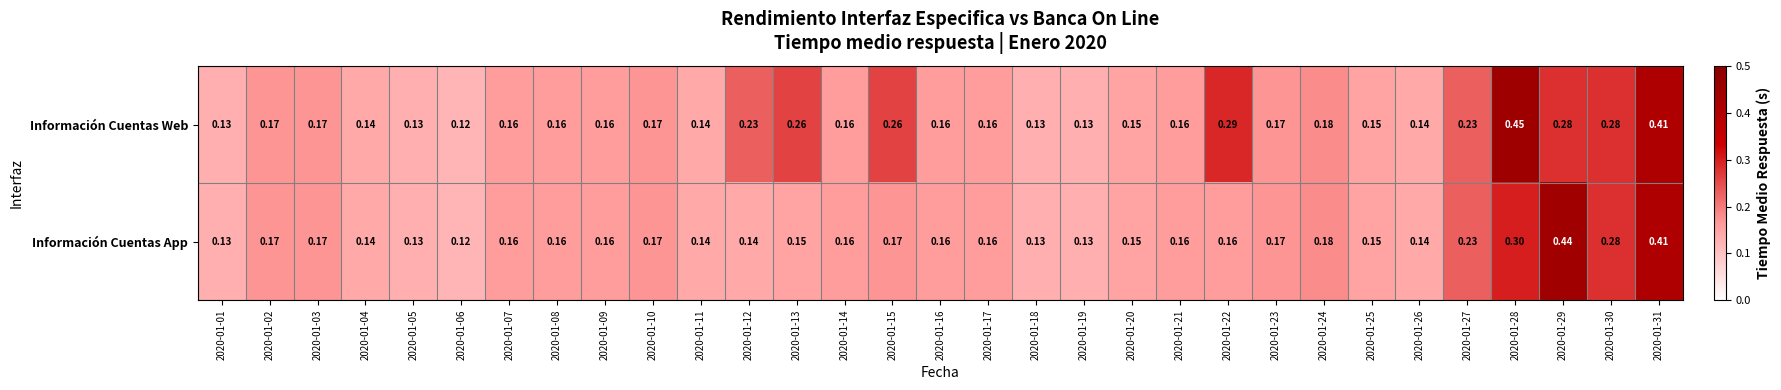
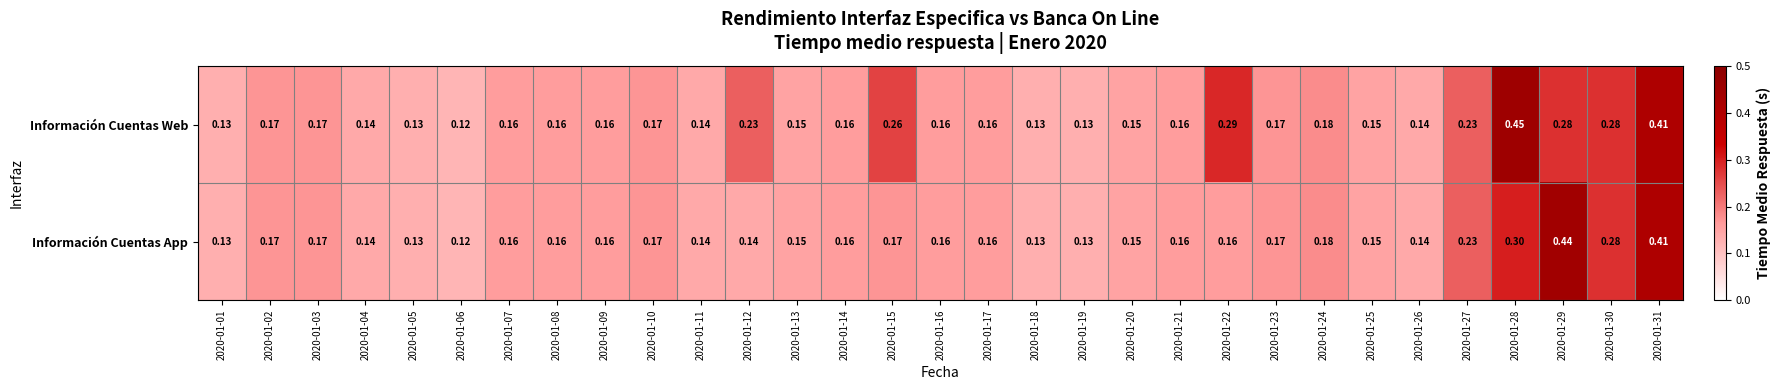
  {
    "Información Cuentas Web": {
      "2020-01-01": 0.13,
      "2020-01-02": 0.17,
      "2020-01-03": 0.17,
      "2020-01-04": 0.14,
      "2020-01-05": 0.13,
      "2020-01-06": 0.12,
      "2020-01-07": 0.16,
      "2020-01-08": 0.16,
      "2020-01-09": 0.16,
      "2020-01-10": 0.17,
      "2020-01-11": 0.14,
      "2020-01-12": 0.23,
-     "2020-01-13": 0.26,
+     "2020-01-13": 0.15,
      "2020-01-14": 0.16,
      "2020-01-15": 0.26,
      "2020-01-16": 0.16,
      "2020-01-17": 0.16,
      "2020-01-18": 0.13,
      "2020-01-19": 0.13,
      "2020-01-20": 0.15,
      "2020-01-21": 0.16,
      "2020-01-22": 0.29,
      "2020-01-23": 0.17,
      "2020-01-24": 0.18,
      "2020-01-25": 0.15,
      "2020-01-26": 0.14,
      "2020-01-27": 0.23,
      "2020-01-28": 0.45,
      "2020-01-29": 0.28,
      "2020-01-30": 0.28,
      "2020-01-31": 0.41
    },
    "Información Cuentas App": {
      "2020-01-01": 0.13,
      "2020-01-02": 0.17,
      "2020-01-03": 0.17,
      "2020-01-04": 0.14,
      "2020-01-05": 0.13,
      "2020-01-06": 0.12,
      "2020-01-07": 0.16,
      "2020-01-08": 0.16,
      "2020-01-09": 0.16,
      "2020-01-10": 0.17,
      "2020-01-11": 0.14,
      "2020-01-12": 0.14,
      "2020-01-13": 0.15,
      "2020-01-14": 0.16,
      "2020-01-15": 0.17,
      "2020-01-16": 0.16,
      "2020-01-17": 0.16,
      "2020-01-18": 0.13,
      "2020-01-19": 0.13,
      "2020-01-20": 0.15,
      "2020-01-21": 0.16,
      "2020-01-22": 0.16,
      "2020-01-23": 0.17,
      "2020-01-24": 0.18,
      "2020-01-25": 0.15,
      "2020-01-26": 0.14,
      "2020-01-27": 0.23,
      "2020-01-28": 0.30,
      "2020-01-29": 0.44,
      "2020-01-30": 0.28,
      "2020-01-31": 0.41
    }
  }
